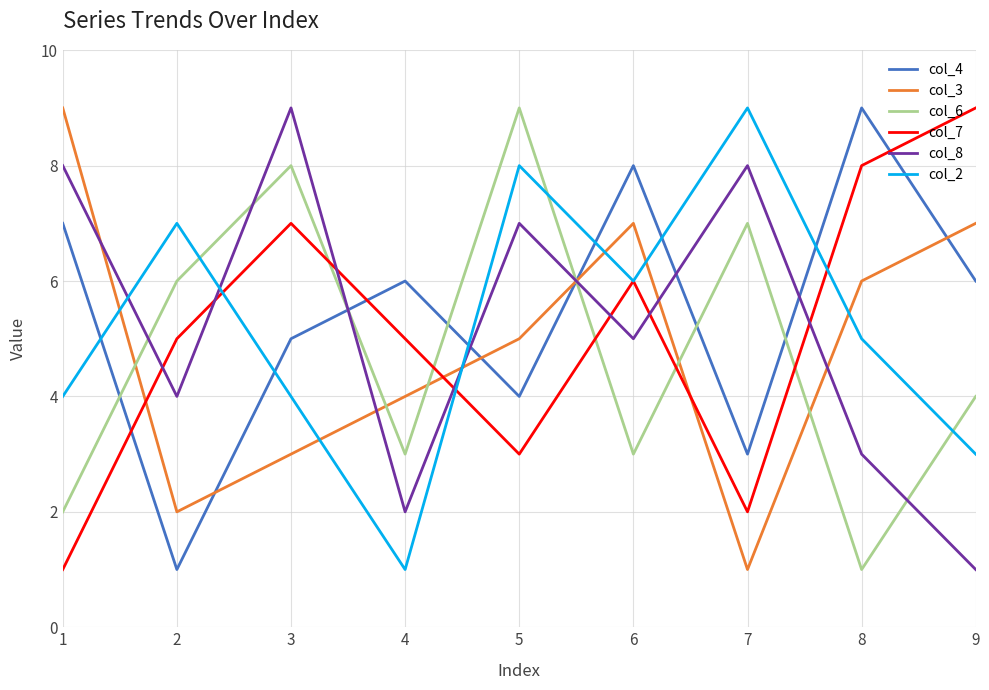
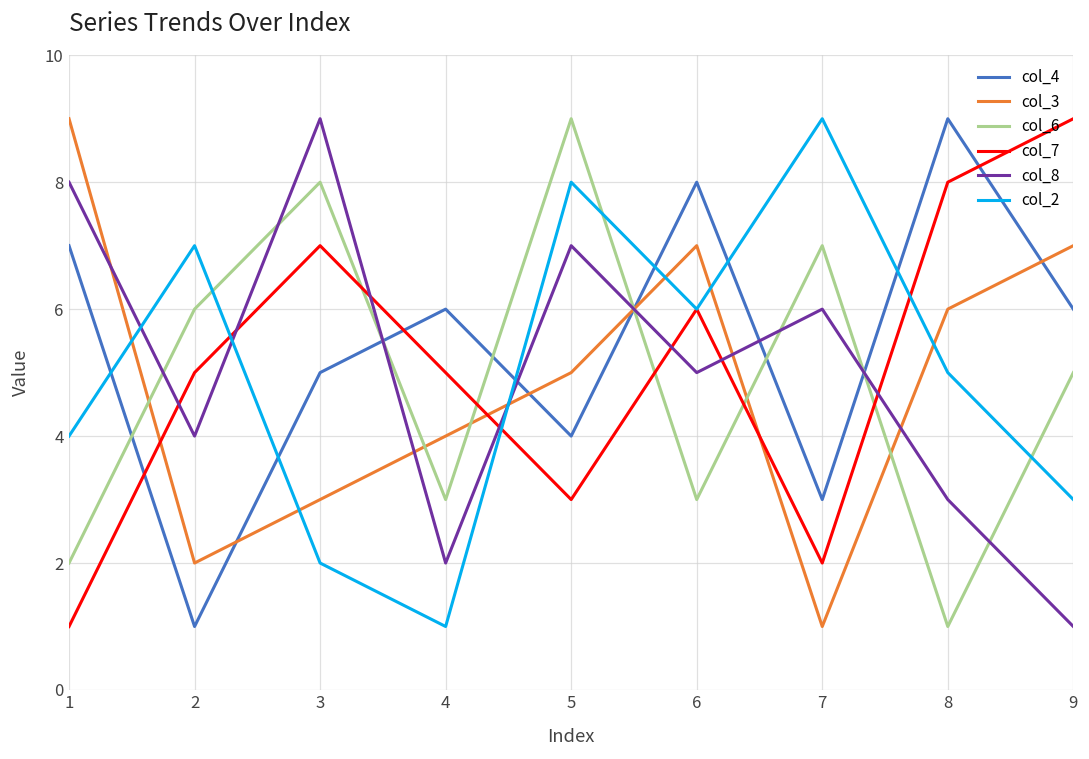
  {
    "col_4": {
      "1": 7,
      "2": 1,
      "3": 5,
      "4": 6,
      "5": 4,
      "6": 8,
      "7": 3,
      "8": 9,
      "9": 6
    },
    "col_3": {
      "1": 9,
      "2": 2,
      "3": 3,
      "4": 4,
      "5": 5,
      "6": 7,
      "7": 1,
      "8": 6,
      "9": 7
    },
    "col_6": {
      "1": 2,
      "2": 6,
      "3": 8,
      "4": 3,
      "5": 9,
      "6": 3,
      "7": 7,
      "8": 1,
-     "9": 4
+     "9": 5
    },
    "col_7": {
      "1": 1,
      "2": 5,
      "3": 7,
      "4": 5,
      "5": 3,
      "7": 2,
      "8": 8,
      "9": 9
    },
    "col_8": {
      "1": 8,
      "2": 4,
      "3": 9,
      "4": 2,
      "5": 7,
      "6": 5,
-     "7": 8,
+     "7": 6,
      "8": 3,
      "9": 1
    },
    "col_2": {
      "1": 4,
      "2": 7,
-     "3": 4,
+     "3": 2,
      "4": 1,
      "5": 8,
      "7": 9,
      "8": 5,
      "9": 3
    }
  }
